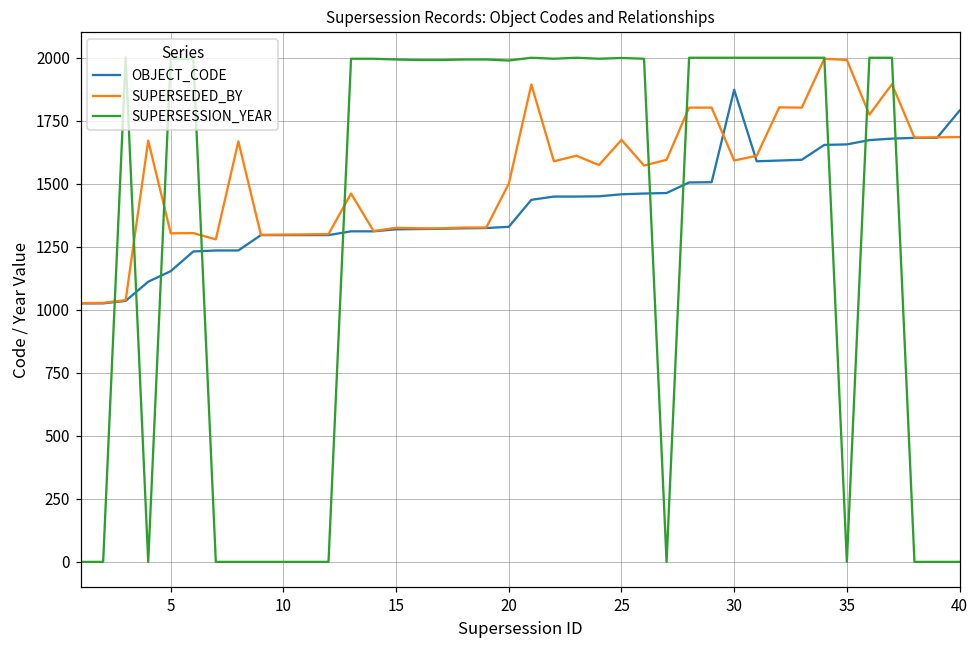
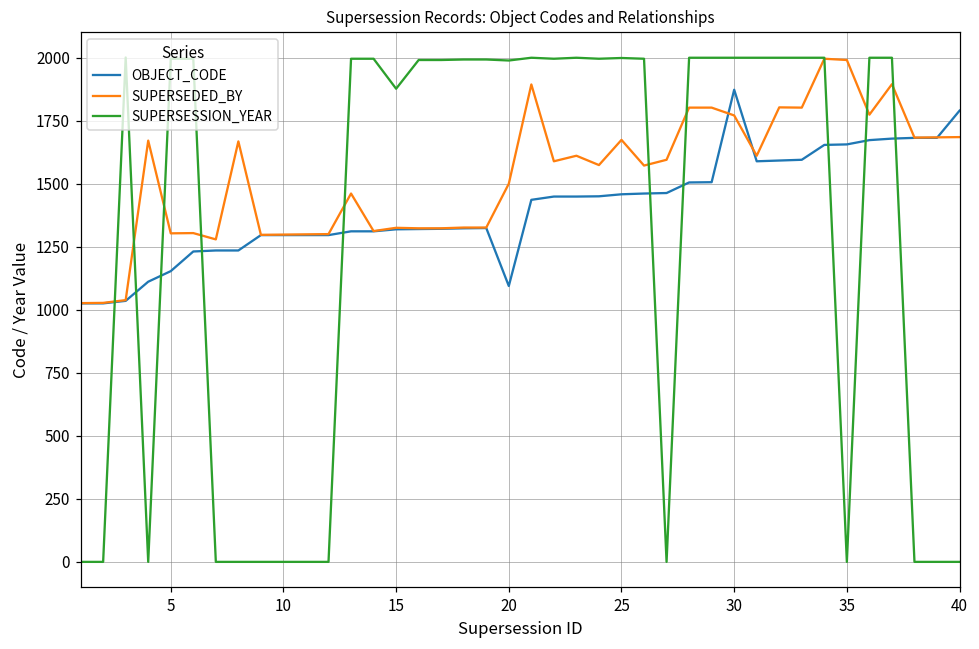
  {
    "OBJECT_CODE": {
      "5": 1150,
-     "20": 1330,
+     "20": 1100,
      "25": 1460,
      "30": 1870,
      "35": 1660,
      "40": 1790
    },
    "SUPERSEDED_BY": {
      "5": 1300,
      "20": 1500,
      "25": 1680,
-     "30": 1590,
+     "30": 1770,
      "35": 1990,
      "40": 1690
    },
    "SUPERSESSION_YEAR": {
      "10": 0,
-     "15": 1990,
+     "15": 1880,
      "20": 1990,
      "25": 2000,
      "30": 2000,
      "35": 0,
      "40": 0
    }
  }
